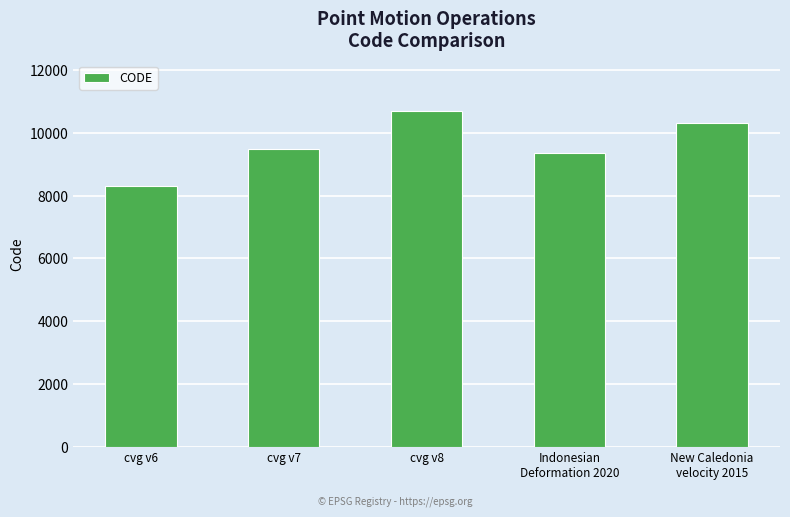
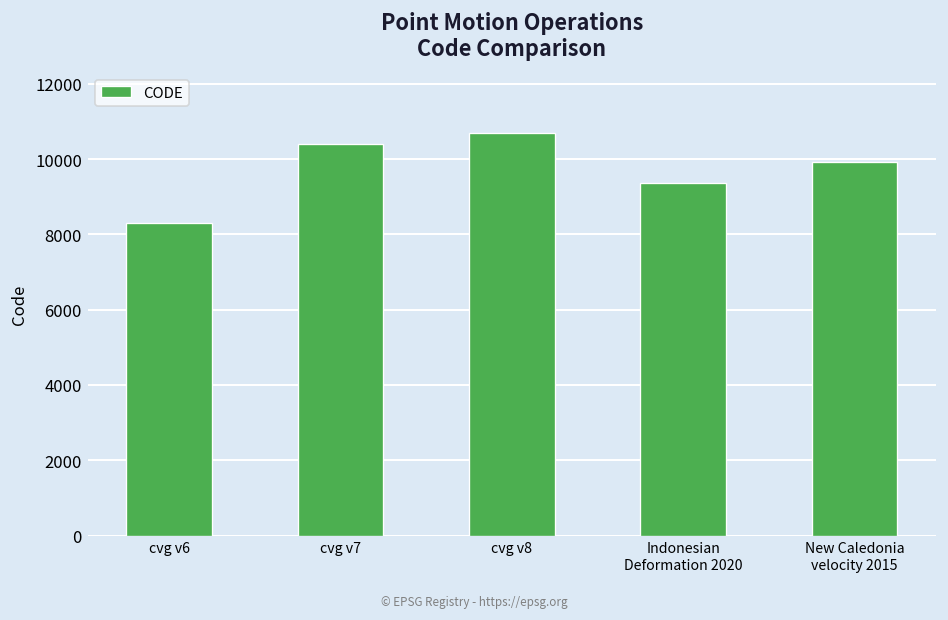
  {
    "cvg v6": 8300,
-   "cvg v7": 9500,
+   "cvg v7": 10400,
    "cvg v8": 10700,
    "Indonesian Deformation 2020": 9400,
-   "New Caledonia velocity 2015": 10300
+   "New Caledonia velocity 2015": 9900
  }
